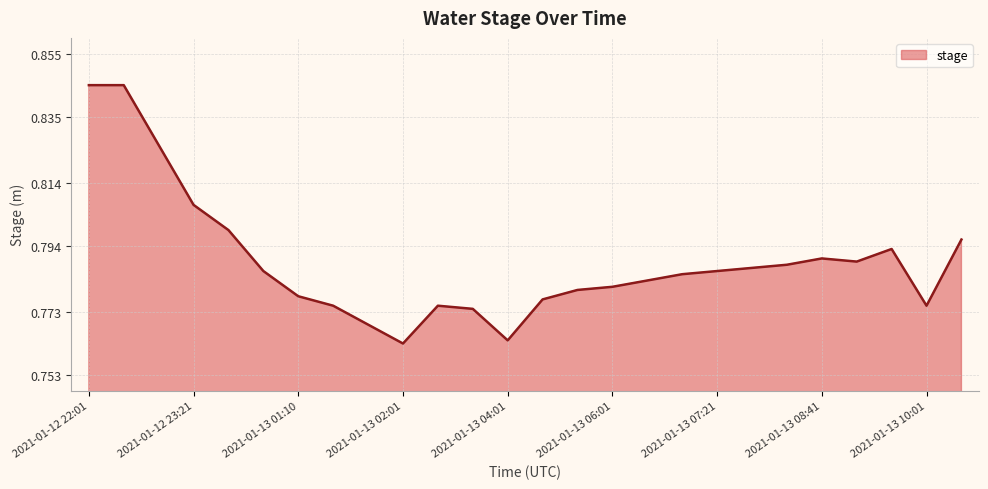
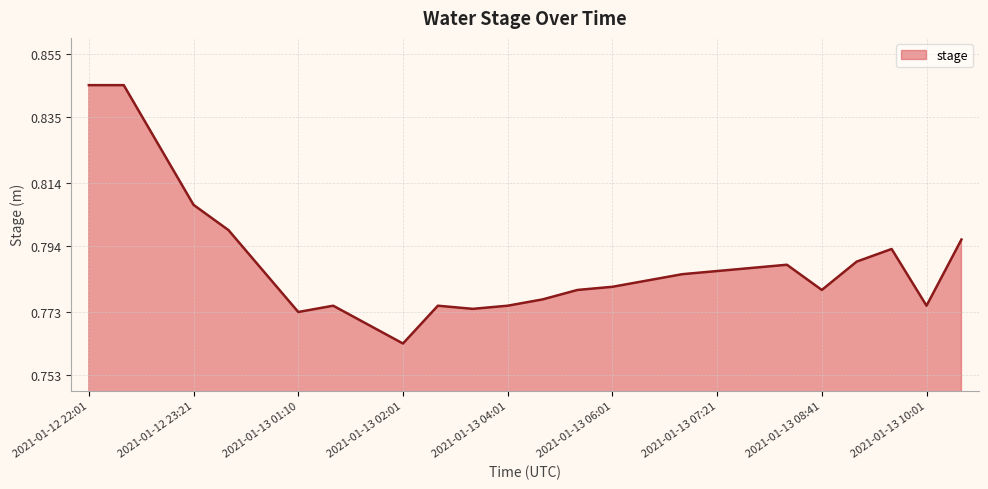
  {
    "2021-01-12 23:21": 0.807,
-   "2021-01-13 01:10": 0.778,
+   "2021-01-13 01:10": 0.773,
    "2021-01-13 02:01": 0.763,
-   "2021-01-13 04:01": 0.764,
+   "2021-01-13 04:01": 0.775,
    "2021-01-13 06:01": 0.781,
    "2021-01-13 07:21": 0.786,
-   "2021-01-13 08:41": 0.79,
+   "2021-01-13 08:41": 0.78,
    "2021-01-13 10:01": 0.775
  }
